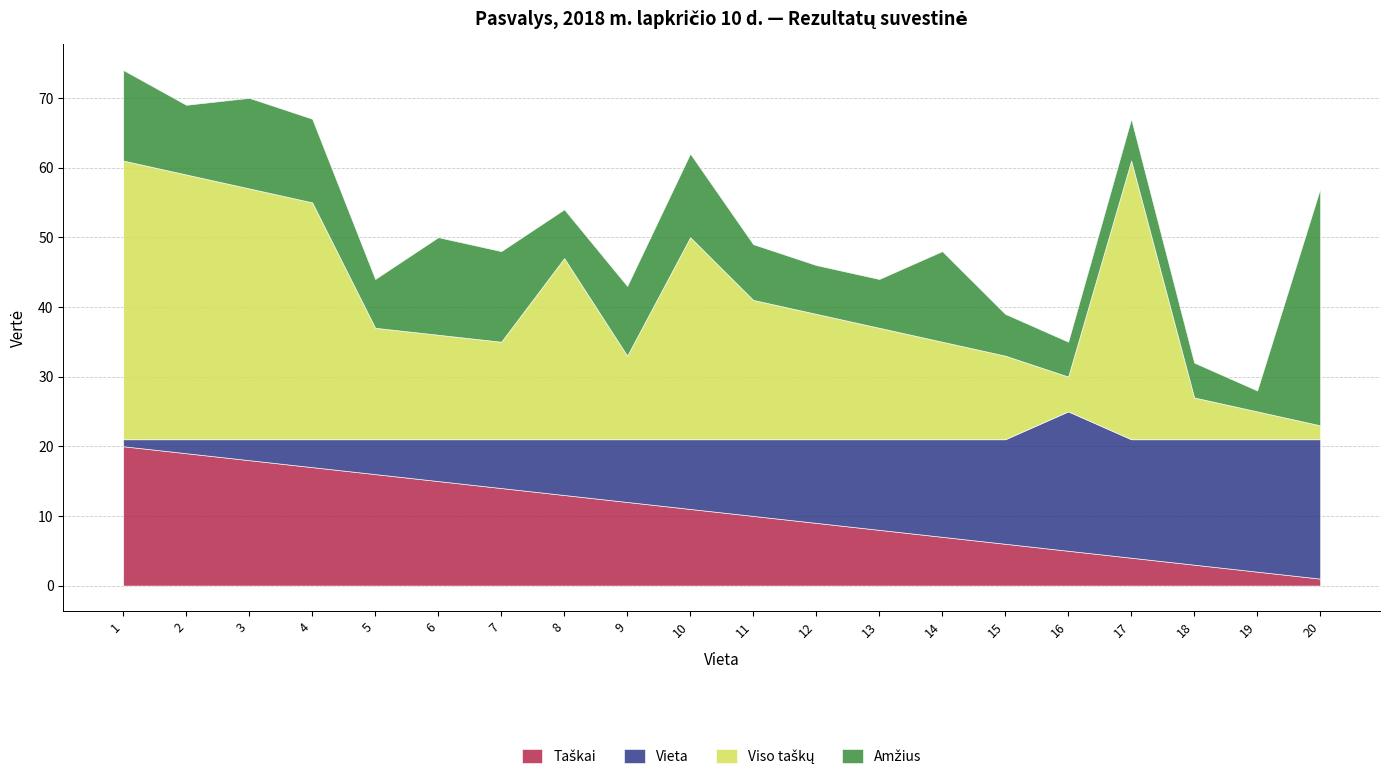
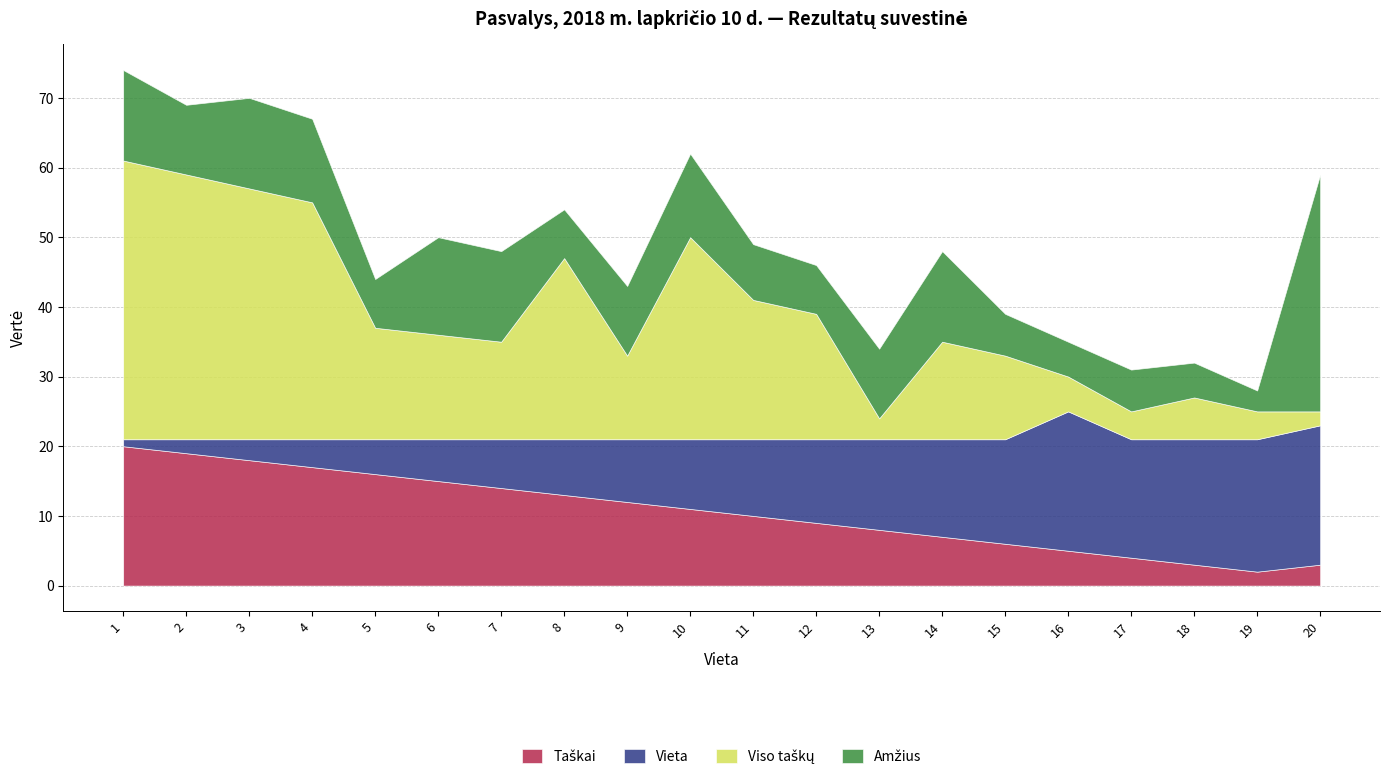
  {
    "Taškai": {
      "1": 20,
      "2": 19,
      "3": 18,
      "4": 17,
      "5": 16,
      "6": 15,
      "7": 14,
      "8": 13,
      "9": 12,
      "10": 11,
      "11": 10,
      "12": 9,
      "13": 8,
      "14": 7,
      "15": 6,
      "16": 5,
      "17": 4,
      "18": 3,
      "19": 2,
-     "20": 1
+     "20": 3
    },
    "Vieta": {
      "1": 1,
      "2": 2,
      "3": 3,
      "4": 4,
      "5": 5,
      "6": 6,
      "7": 7,
      "8": 8,
      "9": 9,
      "10": 10,
      "11": 11,
      "12": 12,
      "13": 13,
      "14": 14,
      "15": 15,
      "16": 20,
      "17": 17,
      "18": 18,
      "19": 19,
      "20": 20
    },
    "Viso taškų": {
      "1": 40,
      "2": 38,
      "3": 36,
      "4": 34,
      "5": 16,
      "6": 15,
      "7": 14,
      "8": 26,
      "9": 12,
      "10": 29,
      "11": 20,
      "12": 18,
-     "13": 16,
+     "13": 3,
      "14": 14,
      "15": 12,
      "16": 5,
-     "17": 40,
+     "17": 4,
      "18": 6,
      "19": 4,
      "20": 2
    },
    "Amžius": {
      "1": 13,
      "2": 10,
      "3": 13,
      "4": 12,
      "5": 7,
      "6": 14,
      "7": 13,
      "8": 7,
      "9": 10,
      "10": 12,
      "11": 8,
      "12": 7,
-     "13": 7,
+     "13": 10,
      "14": 13,
      "15": 6,
      "16": 5,
      "17": 6,
      "18": 5,
      "19": 3,
      "20": 34
    }
  }
